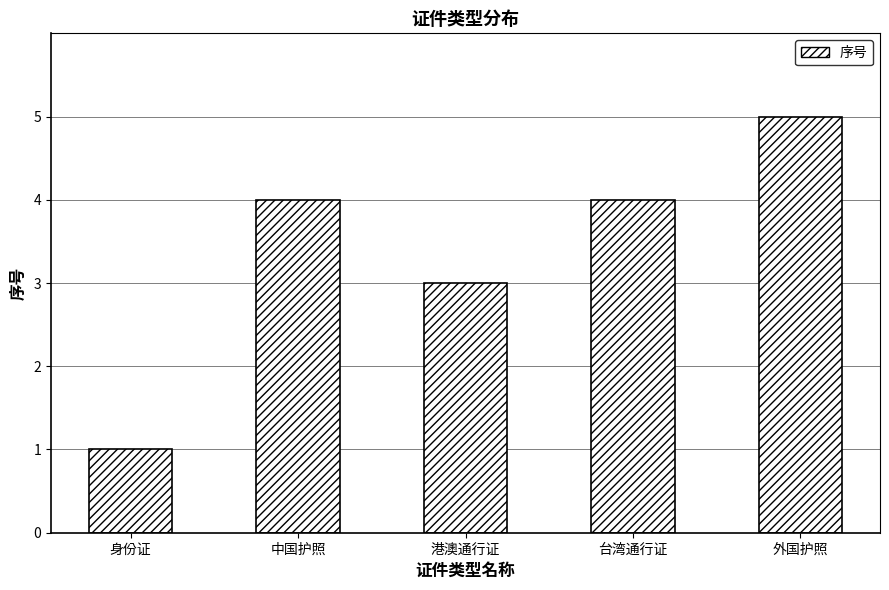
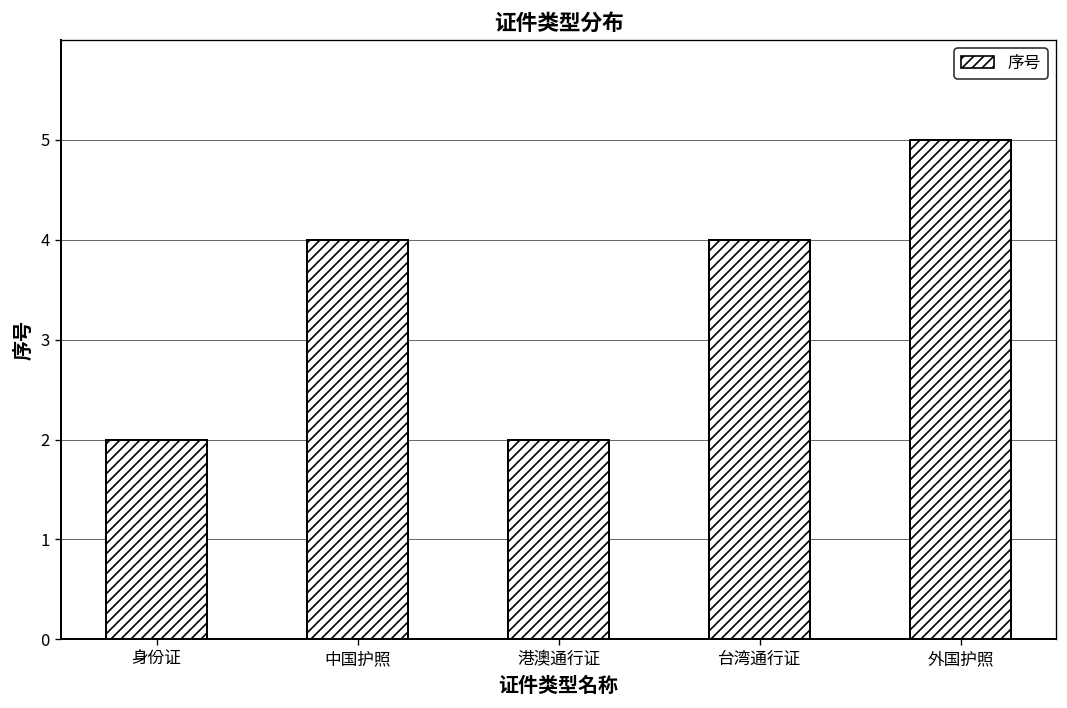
  {
-   "身份证": 1,
+   "身份证": 2,
    "中国护照": 4,
-   "港澳通行证": 3,
+   "港澳通行证": 2,
    "台湾通行证": 4,
    "外国护照": 5
  }
